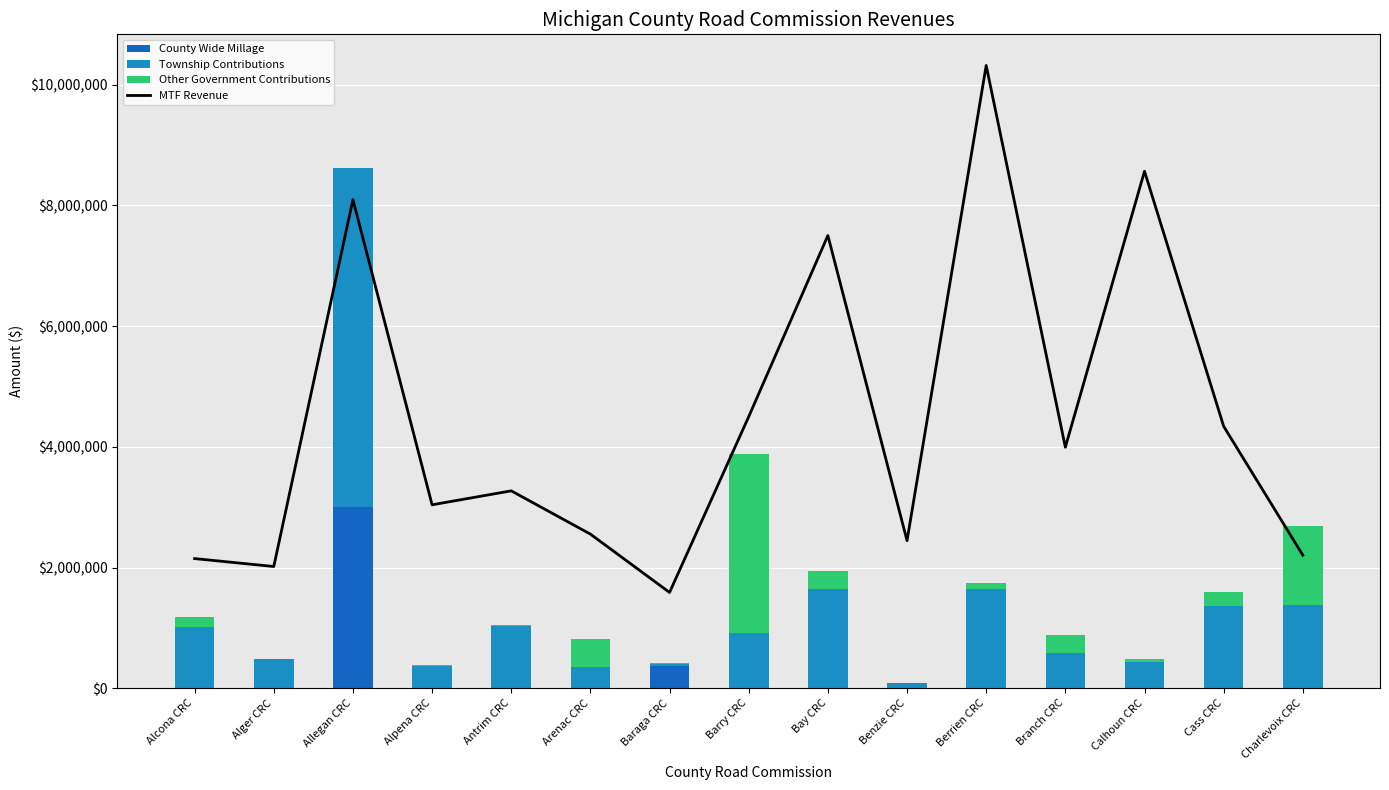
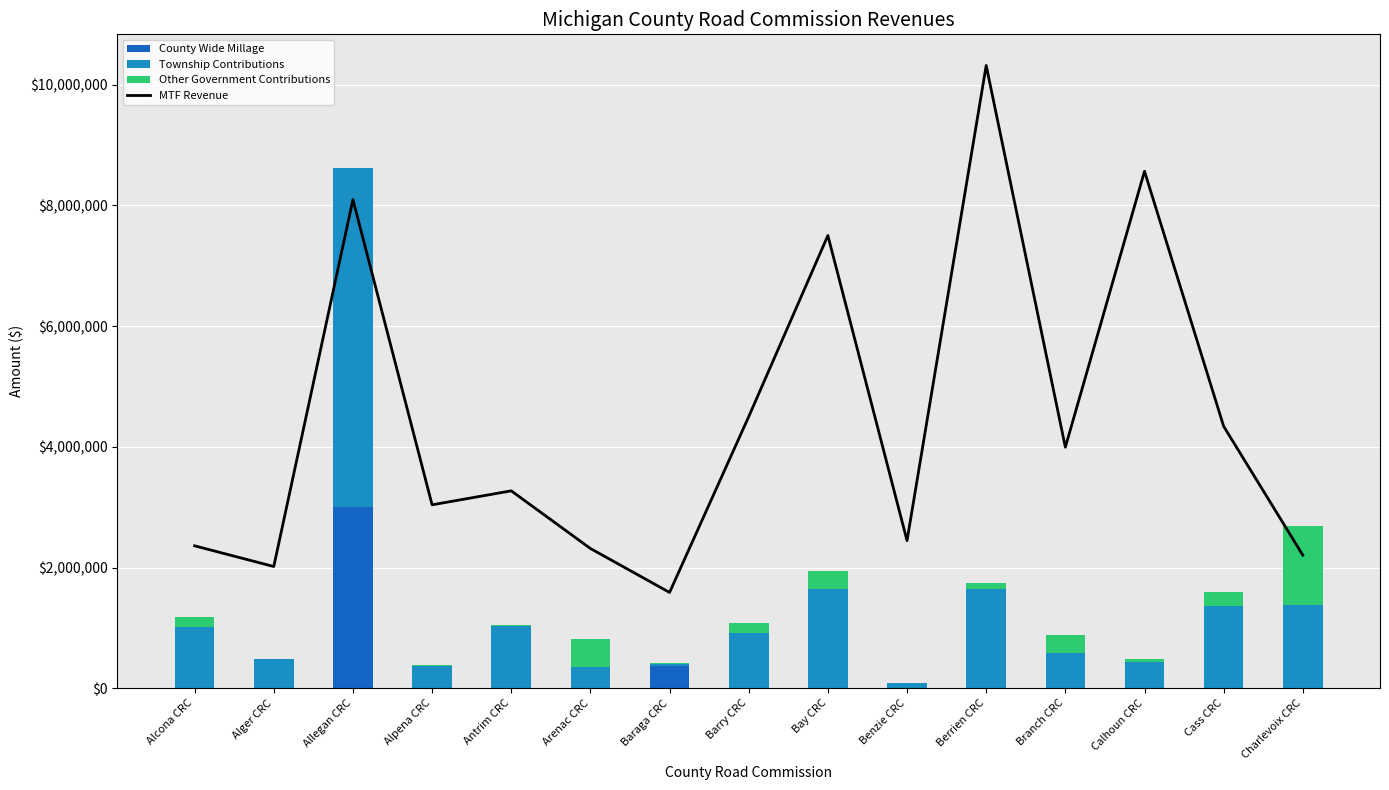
  {
    "MTF Revenue": {
-     "Alcona CRC": "$2,100,000",
+     "Alcona CRC": "$2,400,000",
      "Alger CRC": "$2,000,000",
      "Allegan CRC": "$8,100,000",
      "Alpena CRC": "$3,000,000",
      "Antrim CRC": "$3,300,000",
-     "Arenac CRC": "$2,600,000",
+     "Arenac CRC": "$2,300,000",
      "Baraga CRC": "$1,600,000",
      "Barry CRC": "$4,500,000",
      "Bay CRC": "$7,500,000",
      "Benzie CRC": "$2,400,000",
      "Berrien CRC": "$10,300,000",
      "Branch CRC": "$4,000,000",
      "Calhoun CRC": "$8,600,000",
      "Cass CRC": "$4,300,000",
      "Charlevoix CRC": "$2,200,000"
    },
    "Other Government Contributions": {
      "Alcona CRC": "$200,000",
      "Alger CRC": "$0",
      "Allegan CRC": "$0",
      "Arenac CRC": "$500,000",
-     "Barry CRC": "$3,000,000",
+     "Barry CRC": "$200,000",
      "Bay CRC": "$300,000",
      "Benzie CRC": "$0",
      "Berrien CRC": "$100,000",
      "Branch CRC": "$300,000",
      "Calhoun CRC": "$100,000",
      "Cass CRC": "$200,000",
      "Charlevoix CRC": "$1,300,000"
    }
  }
